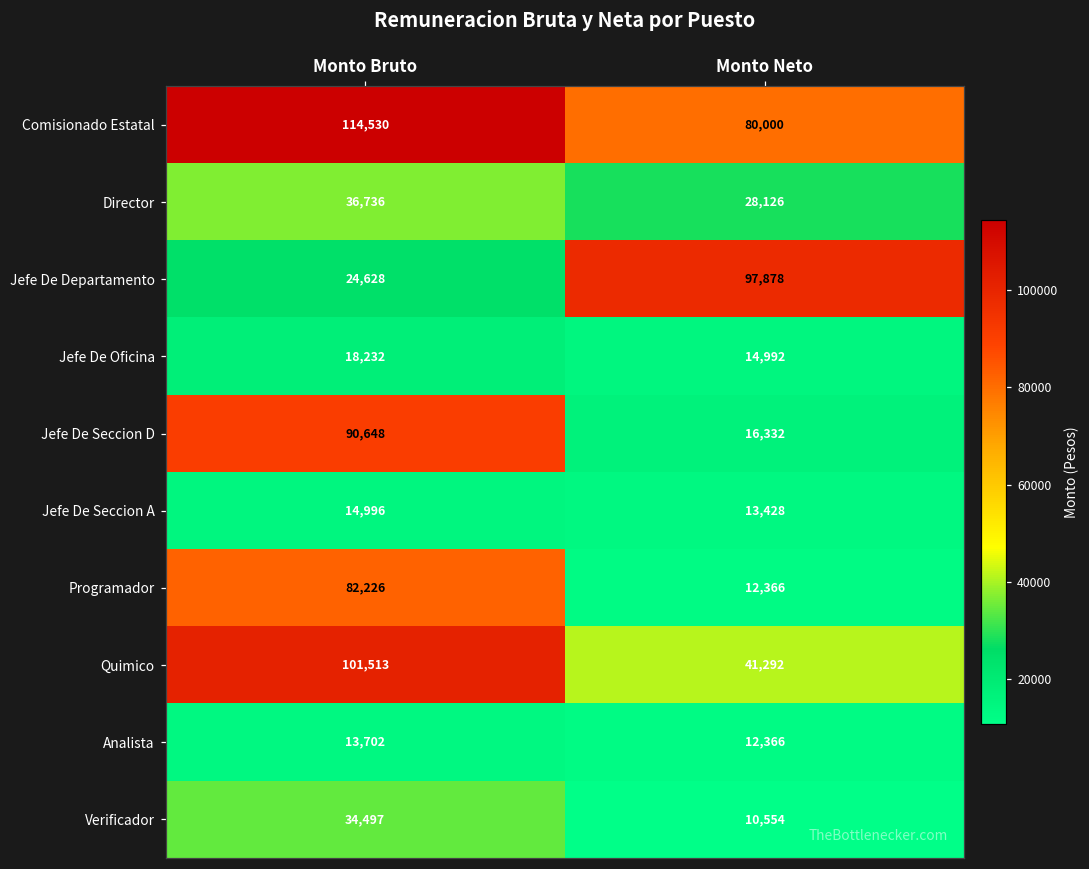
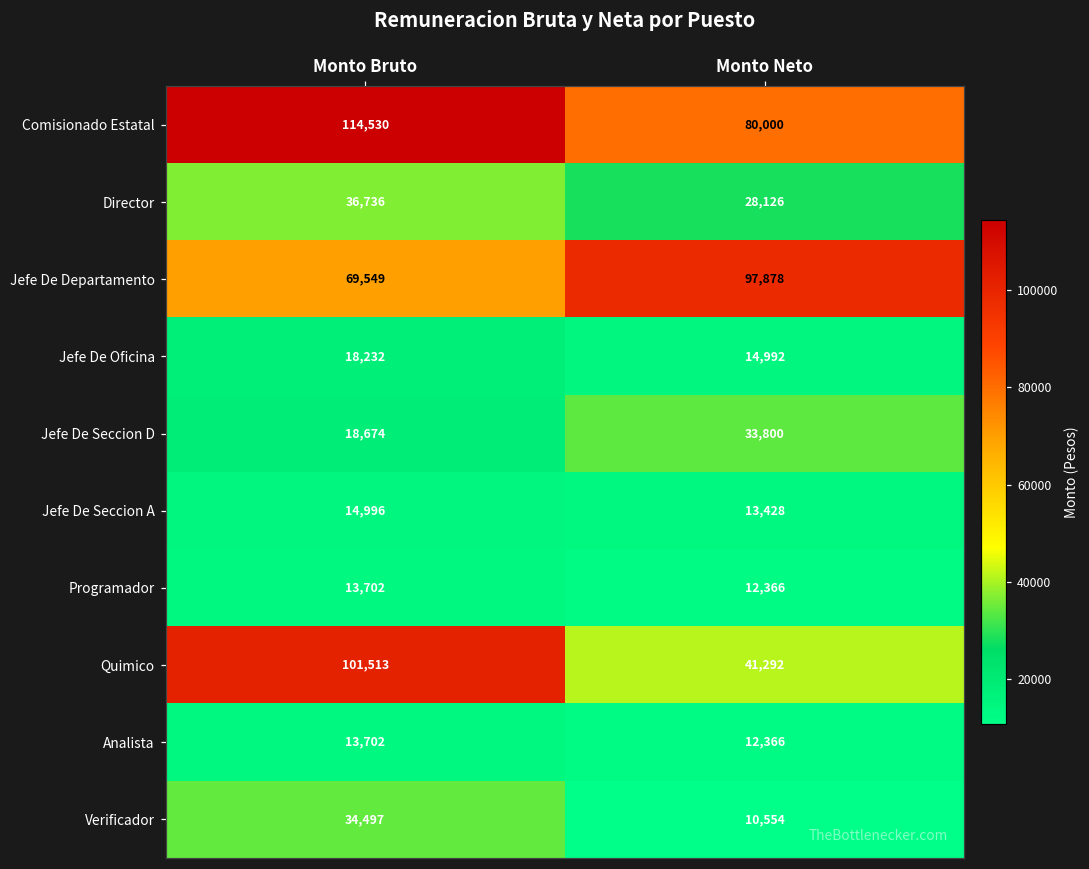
  {
    "Comisionado Estatal": {
      "Monto Bruto": "114,530",
      "Monto Neto": "80,000"
    },
    "Director": {
      "Monto Bruto": "36,736",
      "Monto Neto": "28,126"
    },
    "Jefe De Departamento": {
-     "Monto Bruto": "24,628",
+     "Monto Bruto": "69,549",
      "Monto Neto": "97,878"
    },
    "Jefe De Oficina": {
      "Monto Bruto": "18,232",
      "Monto Neto": "14,992"
    },
    "Jefe De Seccion D": {
-     "Monto Bruto": "90,648",
-     "Monto Neto": "16,332"
+     "Monto Bruto": "18,674",
+     "Monto Neto": "33,800"
    },
    "Jefe De Seccion A": {
      "Monto Bruto": "14,996",
      "Monto Neto": "13,428"
    },
    "Programador": {
-     "Monto Bruto": "82,226",
+     "Monto Bruto": "13,702",
      "Monto Neto": "12,366"
    },
    "Quimico": {
      "Monto Bruto": "101,513",
      "Monto Neto": "41,292"
    },
    "Analista": {
      "Monto Bruto": "13,702",
      "Monto Neto": "12,366"
    },
    "Verificador": {
      "Monto Bruto": "34,497"
    }
  }
